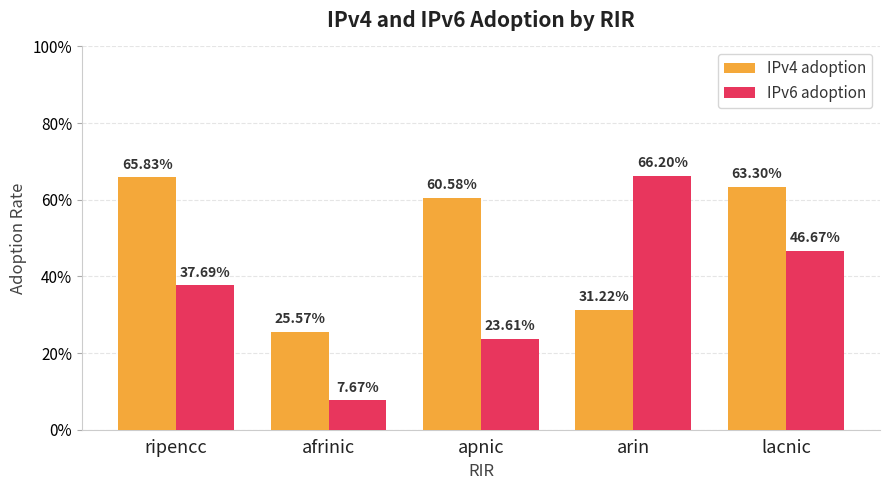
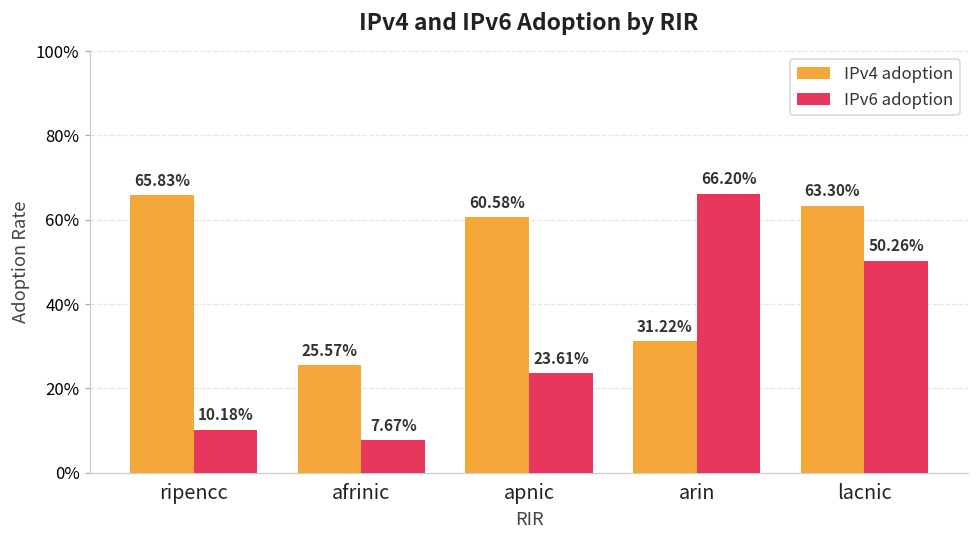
  {
    "IPv4 adoption": {
      "ripencc": "65.83%",
      "afrinic": "25.57%",
      "apnic": "60.58%",
      "arin": "31.22%",
      "lacnic": "63.30%"
    },
    "IPv6 adoption": {
-     "ripencc": "37.69%",
+     "ripencc": "10.18%",
      "afrinic": "7.67%",
      "apnic": "23.61%",
      "arin": "66.20%",
-     "lacnic": "46.67%"
+     "lacnic": "50.26%"
    }
  }
